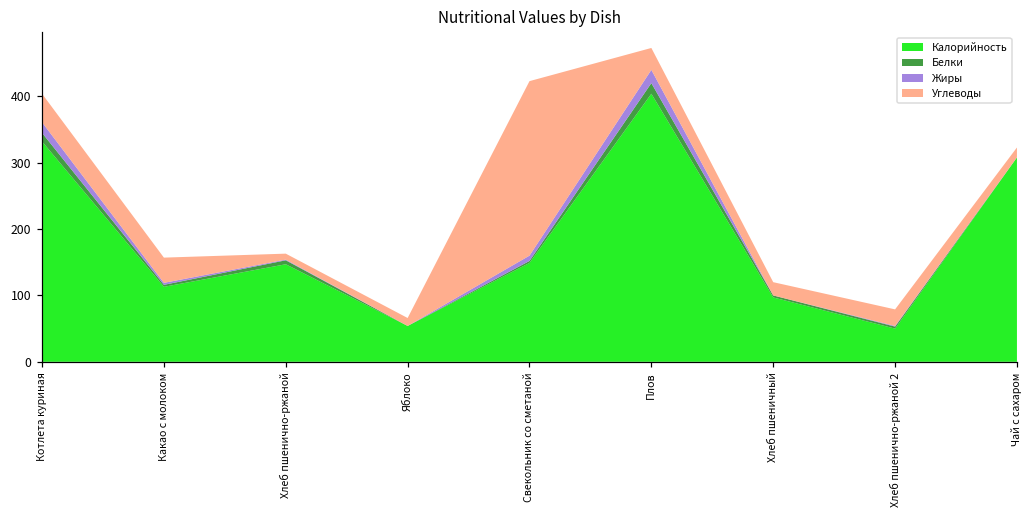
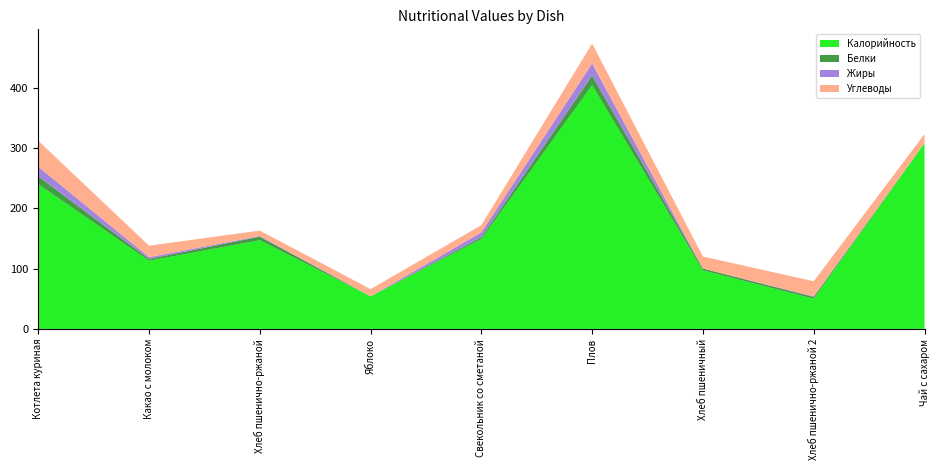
  {
    "Калорийность": {
-     "Котлета куриная": 330,
+     "Котлета куриная": 240,
      "Хлеб пшенично-ржаной": 150,
      "Плов": 400
    },
    "Белки": {
      "Котлета куриная": 10,
      "Плов": 20
    },
    "Жиры": {
      "Котлета куриная": 20,
      "Свекольник со сметаной": 10,
      "Плов": 20
    },
    "Углеводы": {
      "Котлета куриная": 40,
-     "Какао с молоком": 40,
+     "Какао с молоком": 20,
      "Хлеб пшенично-ржаной": 10,
      "Яблоко": 10,
-     "Свекольник со сметаной": 260,
+     "Свекольник со сметаной": 10,
      "Плов": 30,
      "Хлеб пшеничный": 20,
      "Хлеб пшенично-ржаной 2": 30,
      "Чай с сахаром": 20
    }
  }
